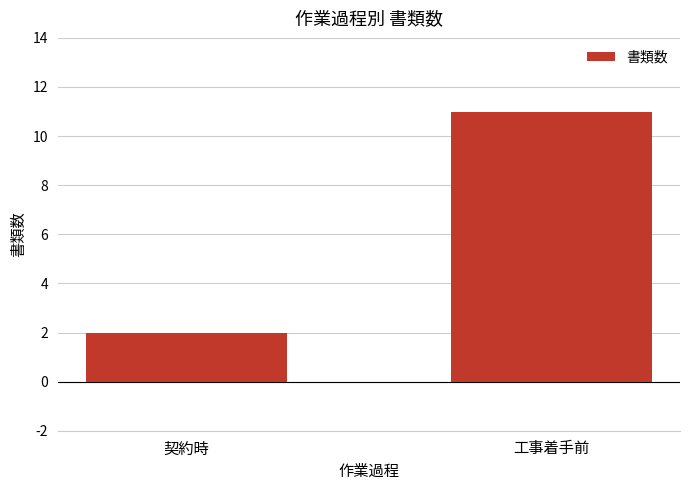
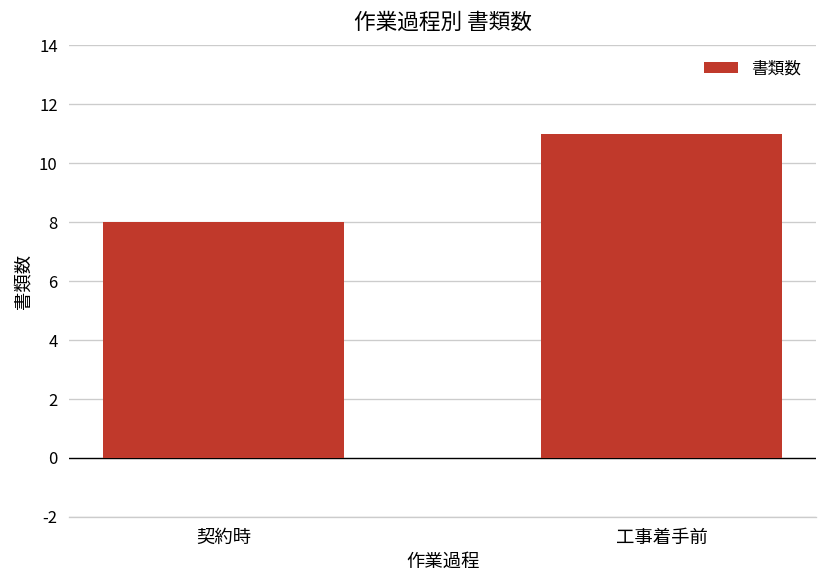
  {
-   "契約時": 2,
+   "契約時": 8,
    "工事着手前": 11
  }
